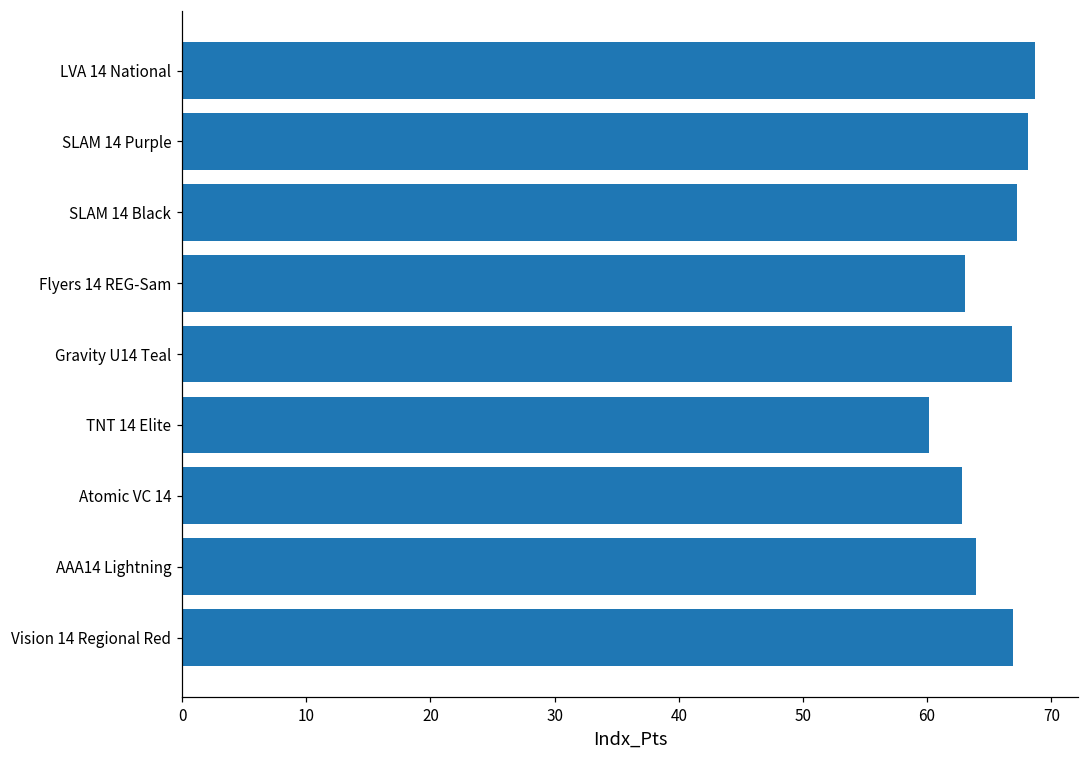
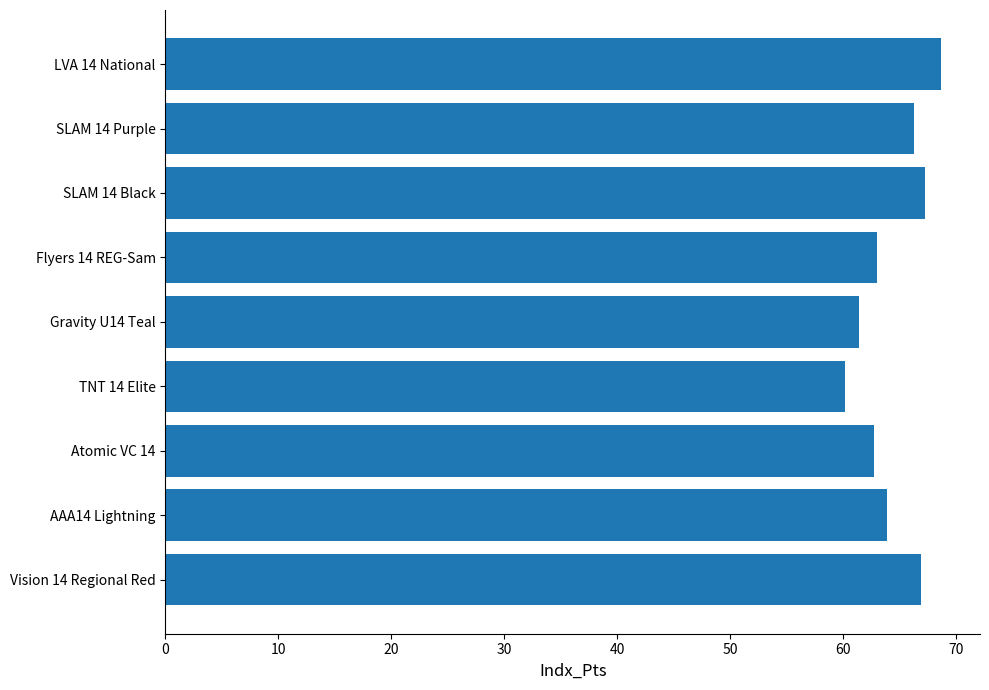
  {
    "LVA 14 National": 68.7,
-   "SLAM 14 Purple": 68.1,
+   "SLAM 14 Purple": 66.3,
    "SLAM 14 Black": 67.3,
    "Flyers 14 REG-Sam": 63.1,
-   "Gravity U14 Teal": 66.9,
+   "Gravity U14 Teal": 61.5,
    "TNT 14 Elite": 60.2,
    "Atomic VC 14": 62.8,
    "AAA14 Lightning": 63.9,
    "Vision 14 Regional Red": 66.9
  }
